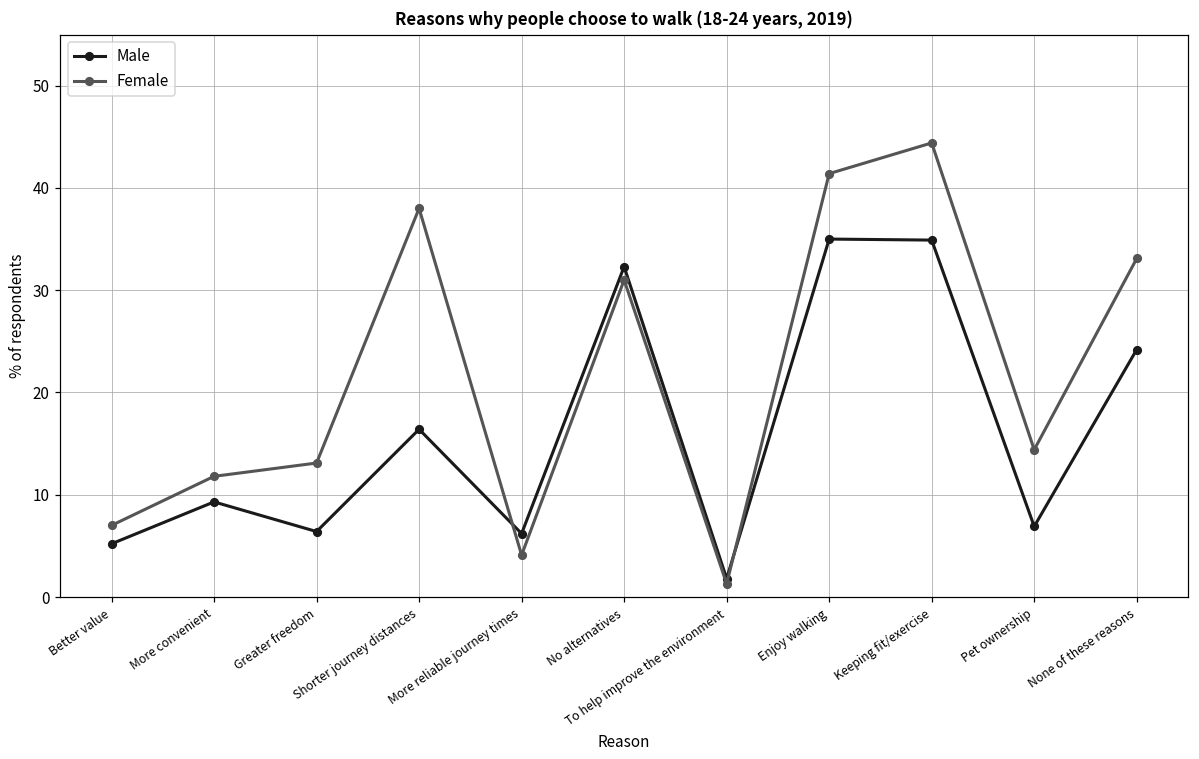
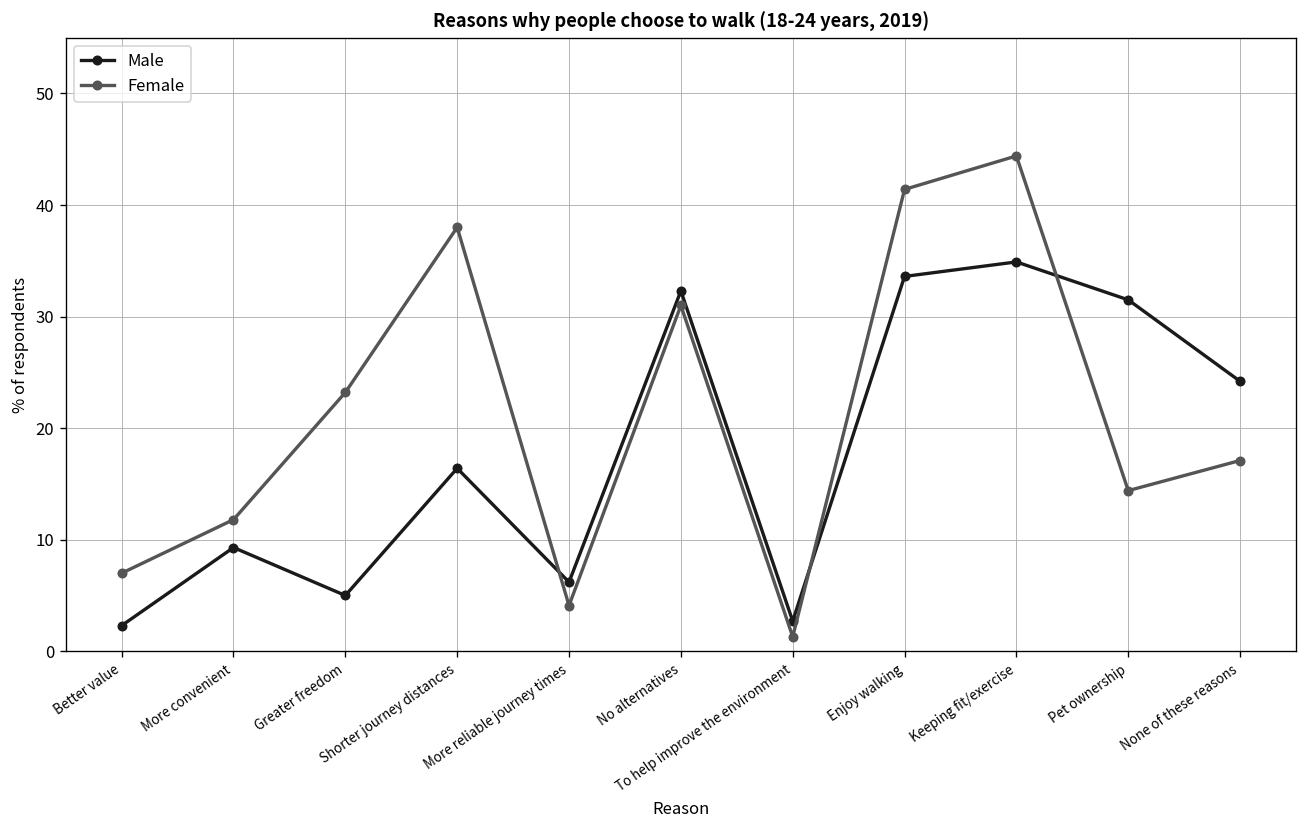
  {
    "Male": {
-     "Better value": 5,
+     "Better value": 2,
      "More convenient": 9,
-     "Greater freedom": 6,
+     "Greater freedom": 5,
      "Shorter journey distances": 16,
      "More reliable journey times": 6,
      "No alternatives": 32,
-     "To help improve the environment": 2,
-     "Enjoy walking": 35,
+     "To help improve the environment": 3,
+     "Enjoy walking": 34,
      "Keeping fit/exercise": 35,
-     "Pet ownership": 7,
+     "Pet ownership": 32,
      "None of these reasons": 24
    },
    "Female": {
      "Better value": 7,
      "More convenient": 12,
-     "Greater freedom": 13,
+     "Greater freedom": 23,
      "Shorter journey distances": 38,
      "More reliable journey times": 4,
      "No alternatives": 31,
      "To help improve the environment": 1,
      "Enjoy walking": 41,
      "Keeping fit/exercise": 44,
      "Pet ownership": 14,
-     "None of these reasons": 33
+     "None of these reasons": 17
    }
  }
